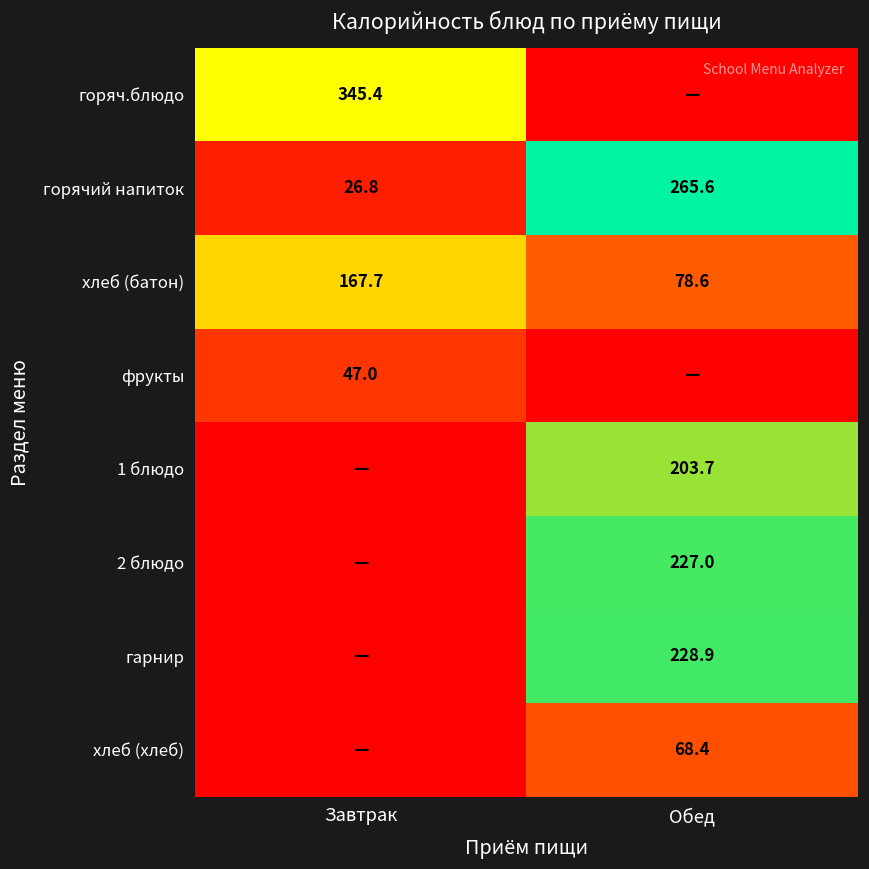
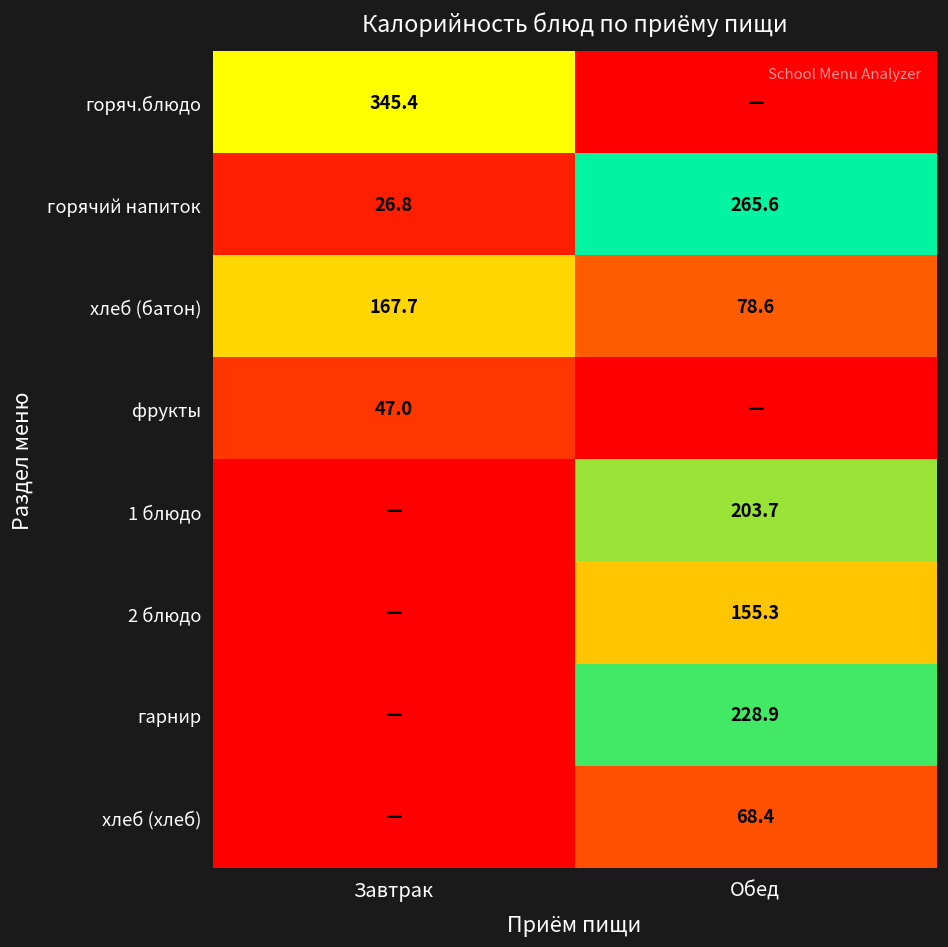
  {
    "горяч.блюдо": {
      "Завтрак": 345.4
    },
    "горячий напиток": {
      "Завтрак": 26.8,
      "Обед": 265.6
    },
    "хлеб (батон)": {
      "Завтрак": 167.7,
      "Обед": 78.6
    },
    "фрукты": {
      "Завтрак": 47.0
    },
    "1 блюдо": {
      "Обед": 203.7
    },
    "2 блюдо": {
-     "Обед": 227.0
+     "Обед": 155.3
    },
    "гарнир": {
      "Обед": 228.9
    },
    "хлеб (хлеб)": {
      "Обед": 68.4
    }
  }
